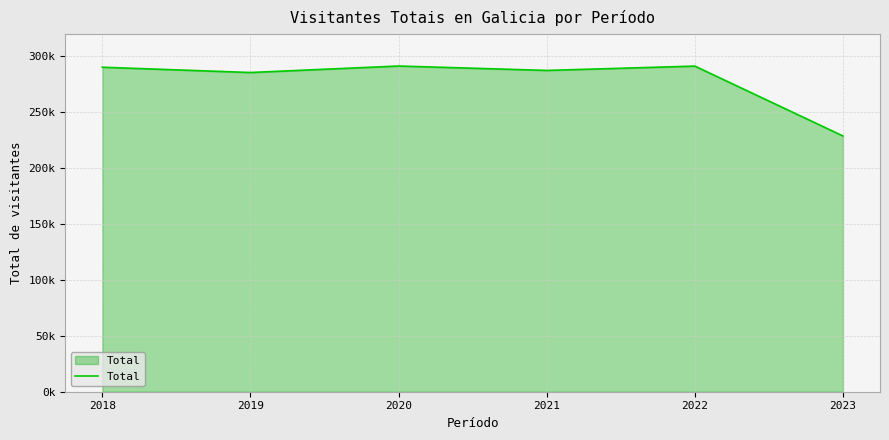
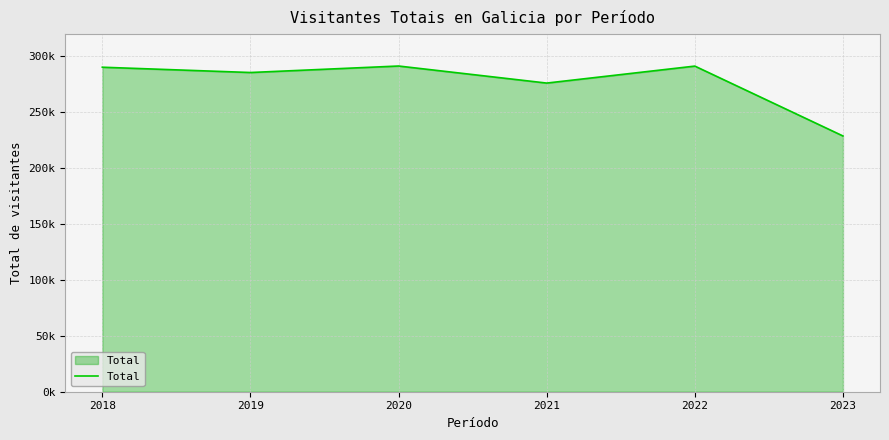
  {
    "2018": 290000,
    "2019": 286000,
    "2020": 291000,
-   "2021": 288000,
+   "2021": 276000,
    "2022": 291000,
    "2023": 229000
  }
